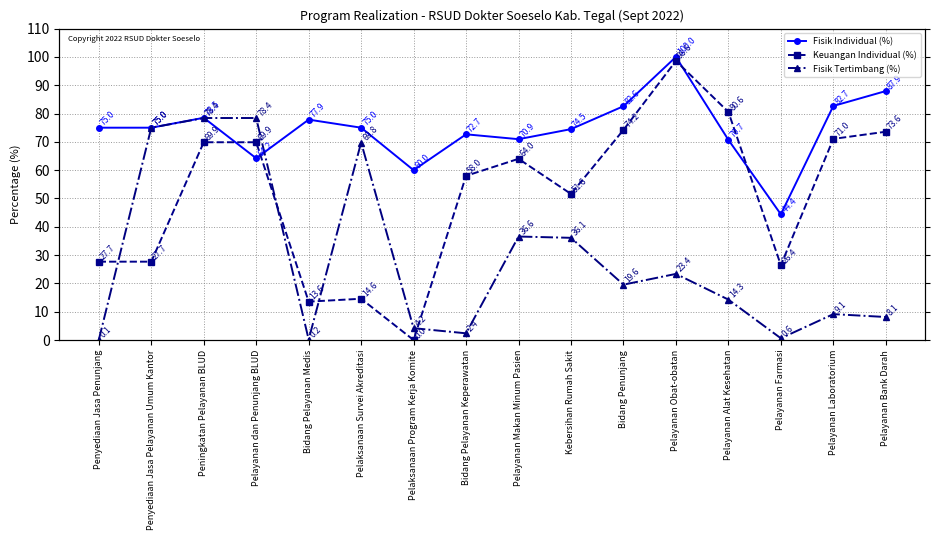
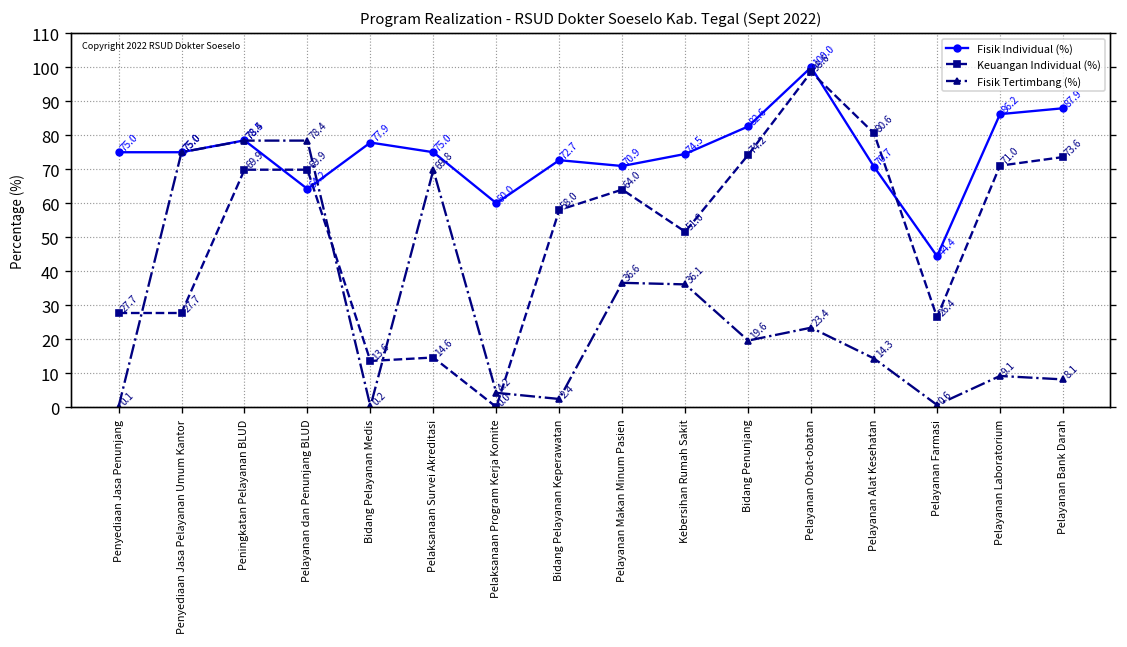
  {
    "Fisik Individual (%)": {
      "Penyediaan Jasa Penunjang": 75.0,
      "Bidang Pelayanan Medis": 77.9,
      "Pelaksanaan Program Kerja Komite": 60.0,
      "Bidang Pelayanan Keperawatan": 72.7,
      "Pelayanan Makan Minum Pasien": 70.9,
      "Kebersihan Rumah Sakit": 74.5,
      "Bidang Penunjang": 82.6,
      "Pelayanan Alat Kesehatan": 70.7,
      "Pelayanan Farmasi": 44.4,
-     "Pelayanan Laboratorium": 82.7
+     "Pelayanan Laboratorium": 86.2
    }
  }
